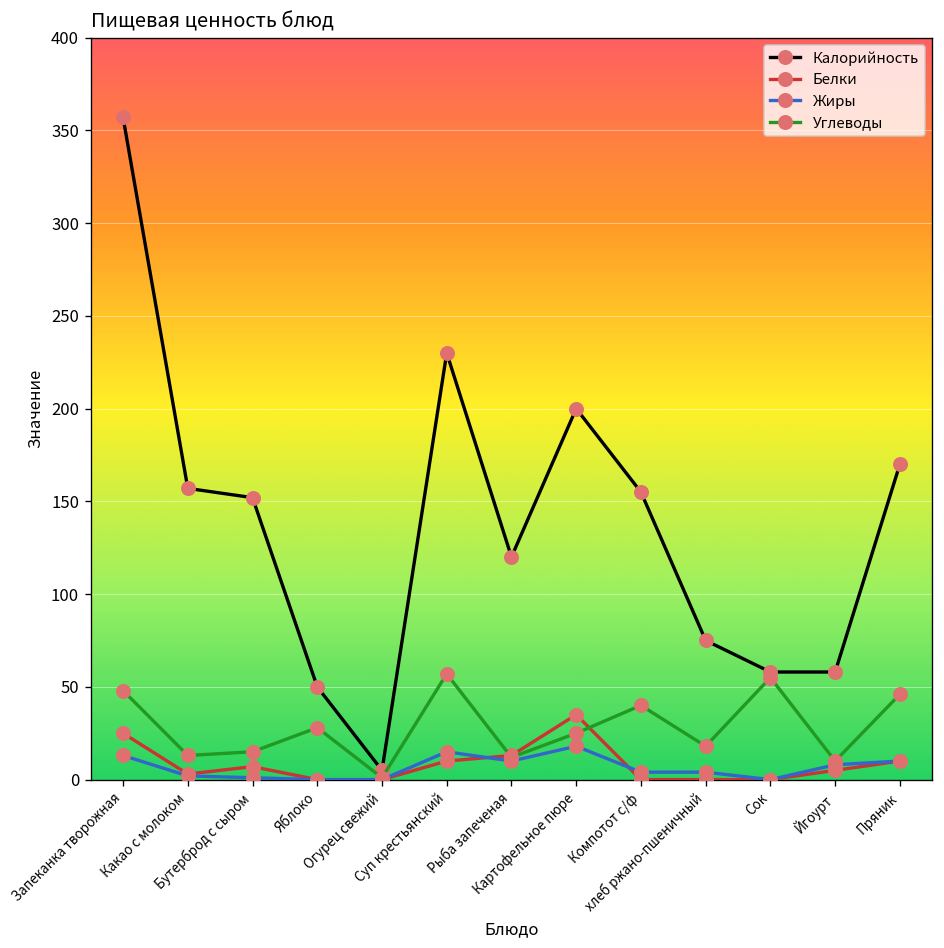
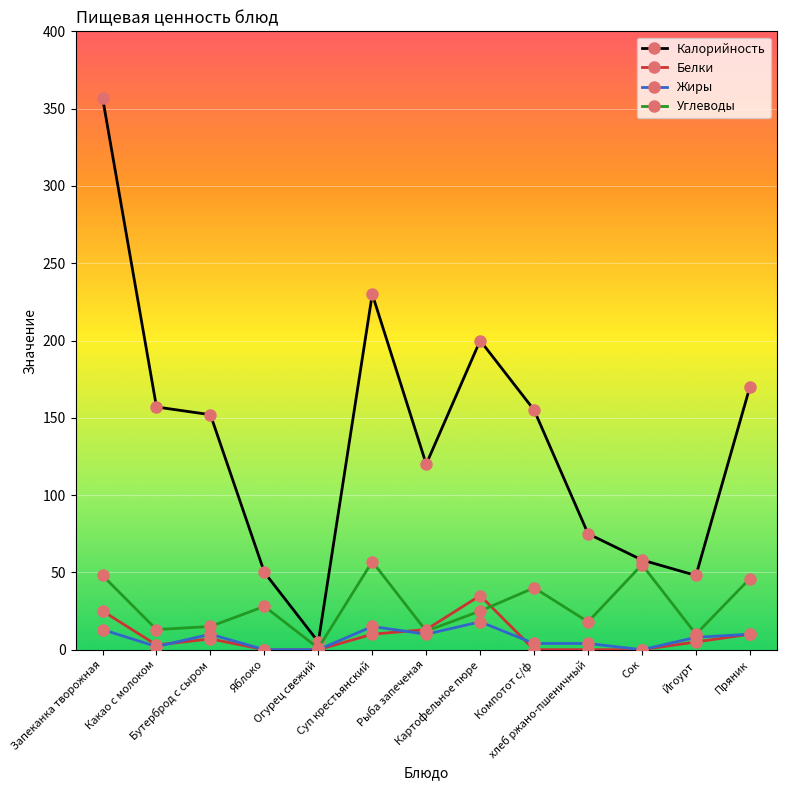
  {
    "Калорийность": {
      "Запеканка творожная": 357,
      "Какао с молоком": 157,
      "Бутерброд с сыром": 152,
      "Яблоко": 50,
      "Огурец свежий": 5,
      "Суп крестьянский": 230,
      "Рыба запеченая": 120,
      "Картофельное пюре": 200,
      "Компотот с/ф": 155,
      "хлеб ржано-пшеничный": 75,
      "Сок": 58,
-     "Йгоурт": 58,
+     "Йгоурт": 48,
      "Пряник": 170
    },
    "Белки": {
      "Запеканка творожная": 25,
      "Бутерброд с сыром": 7,
      "Суп крестьянский": 10,
      "Картофельное пюре": 35,
      "Компотот с/ф": 0,
      "хлеб ржано-пшеничный": 0,
      "Йгоурт": 5
    },
    "Жиры": {
      "Запеканка творожная": 13,
-     "Бутерброд с сыром": 1,
+     "Бутерброд с сыром": 10,
      "Суп крестьянский": 15,
      "Рыба запеченая": 10,
      "Картофельное пюре": 18,
      "Компотот с/ф": 4,
      "хлеб ржано-пшеничный": 4,
      "Йгоурт": 8
    },
    "Углеводы": {
      "Запеканка творожная": 48,
      "Какао с молоком": 13,
      "Бутерброд с сыром": 15,
      "Яблоко": 28,
      "Суп крестьянский": 57,
      "Картофельное пюре": 25,
      "Компотот с/ф": 40,
      "хлеб ржано-пшеничный": 18,
      "Сок": 55,
      "Йгоурт": 10,
      "Пряник": 46
    }
  }
